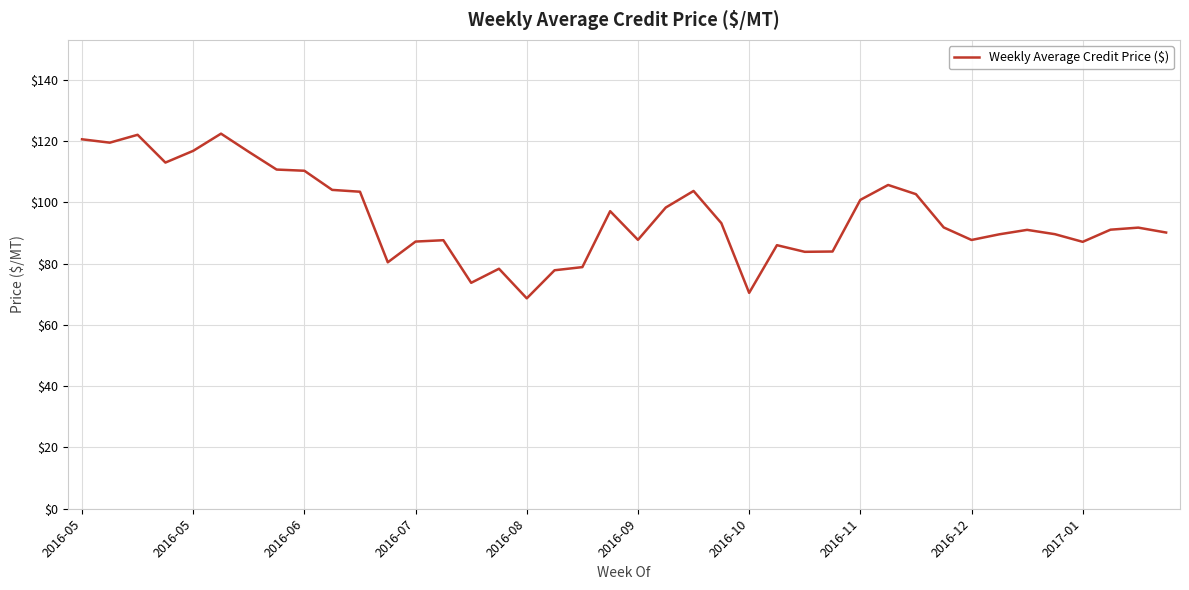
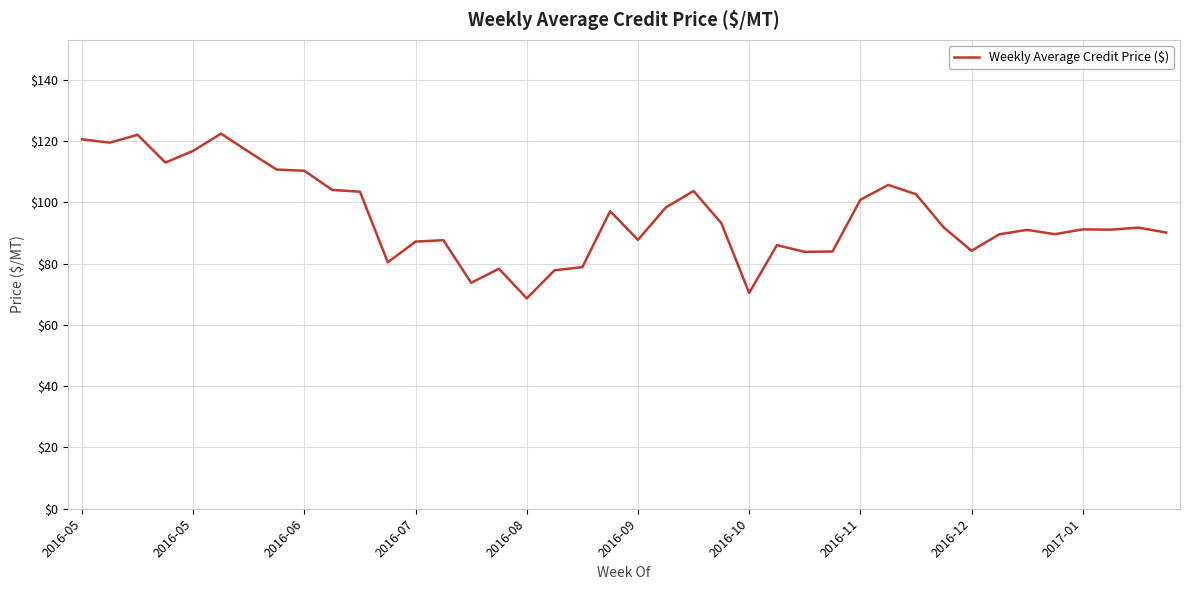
  {
    "2016-06": "$110",
    "2016-07": "$87",
    "2016-08": "$69",
    "2016-09": "$88",
    "2016-10": "$70",
    "2016-11": "$101",
-   "2016-12": "$88",
-   "2017-01": "$87"
+   "2016-12": "$84",
+   "2017-01": "$91"
  }
